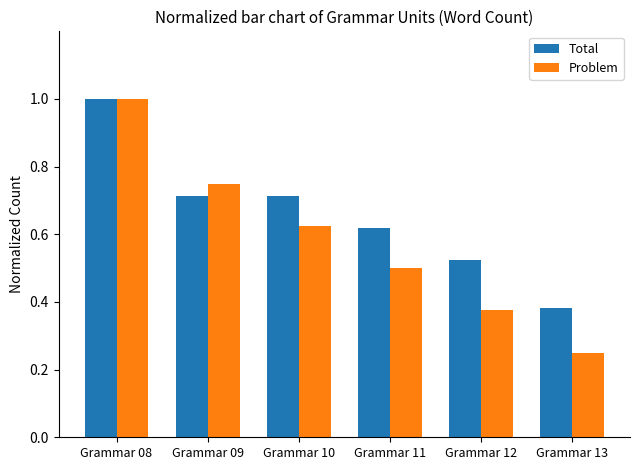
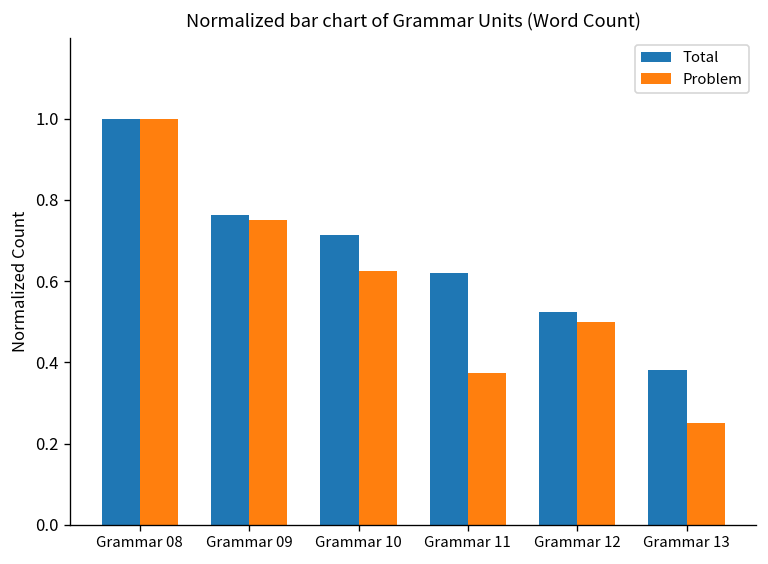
  {
    "Total": {
      "Grammar 08": 1.00,
-     "Grammar 09": 0.71,
+     "Grammar 09": 0.76,
      "Grammar 10": 0.71,
      "Grammar 11": 0.62,
      "Grammar 12": 0.52,
      "Grammar 13": 0.38
    },
    "Problem": {
      "Grammar 08": 1.00,
      "Grammar 09": 0.75,
      "Grammar 10": 0.63,
-     "Grammar 11": 0.50,
-     "Grammar 12": 0.38,
+     "Grammar 11": 0.38,
+     "Grammar 12": 0.50,
      "Grammar 13": 0.25
    }
  }
